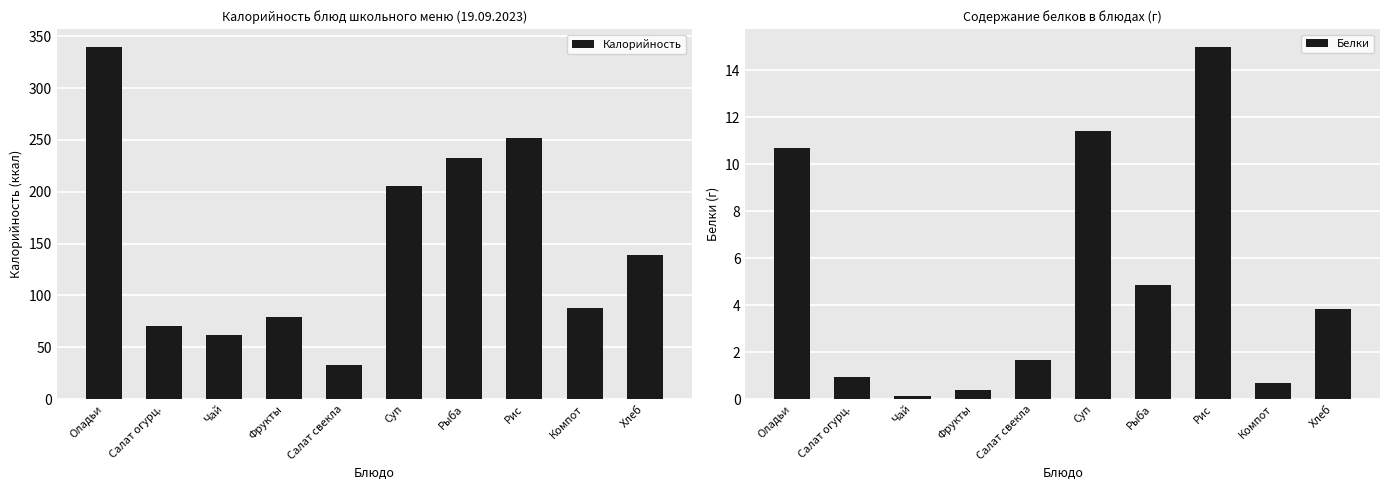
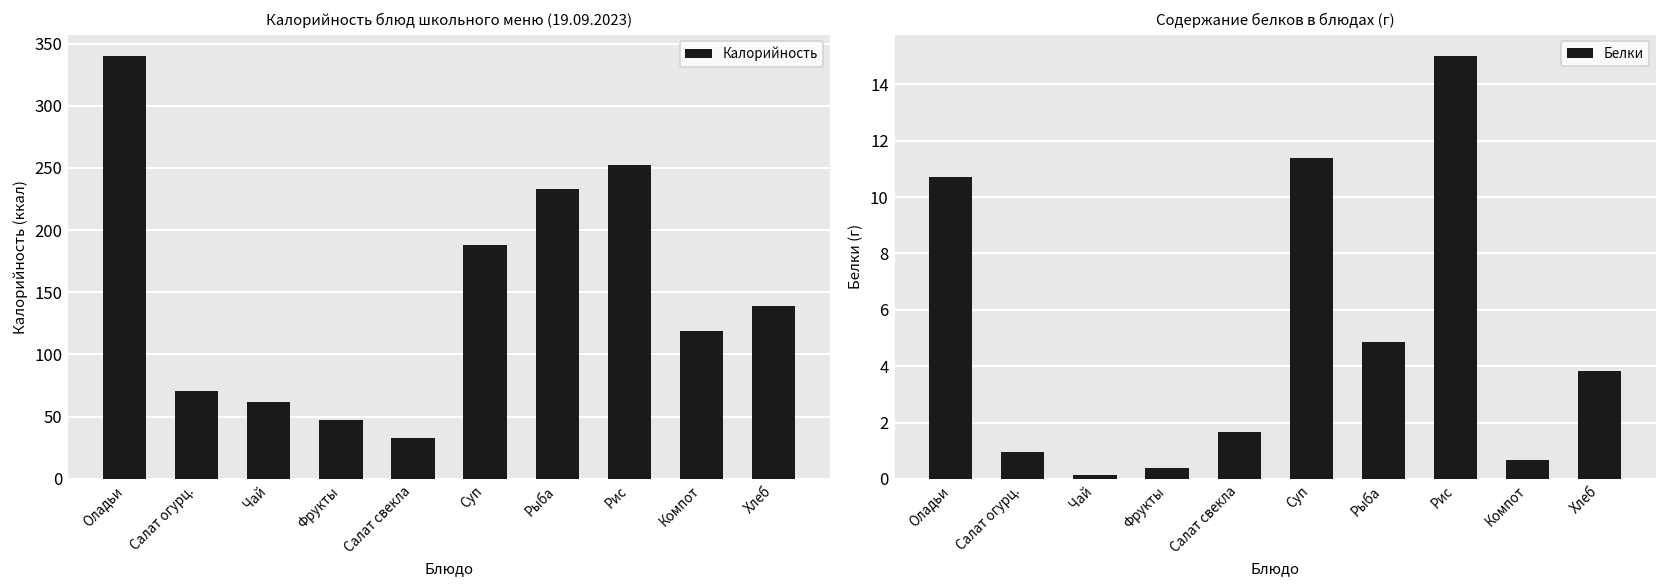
  {
    "Калорийность блюд школьного меню (19.09.2023)": {
      "Оладьи": 340,
      "Салат огурц.": 71,
      "Чай": 62,
-     "Фрукты": 79,
+     "Фрукты": 47,
      "Салат свекла": 33,
-     "Суп": 206,
+     "Суп": 188,
      "Рыба": 233,
      "Рис": 252,
-     "Компот": 88,
+     "Компот": 119,
      "Хлеб": 139
    },
    "Содержание белков в блюдах (г)": {
      "Оладьи": 10.7,
      "Салат огурц.": 1.0,
      "Чай": 0.1,
      "Фрукты": 0.4,
      "Салат свекла": 1.7,
      "Суп": 11.4,
      "Рыба": 4.9,
      "Рис": 15.0,
      "Компот": 0.7,
      "Хлеб": 3.8
    }
  }
